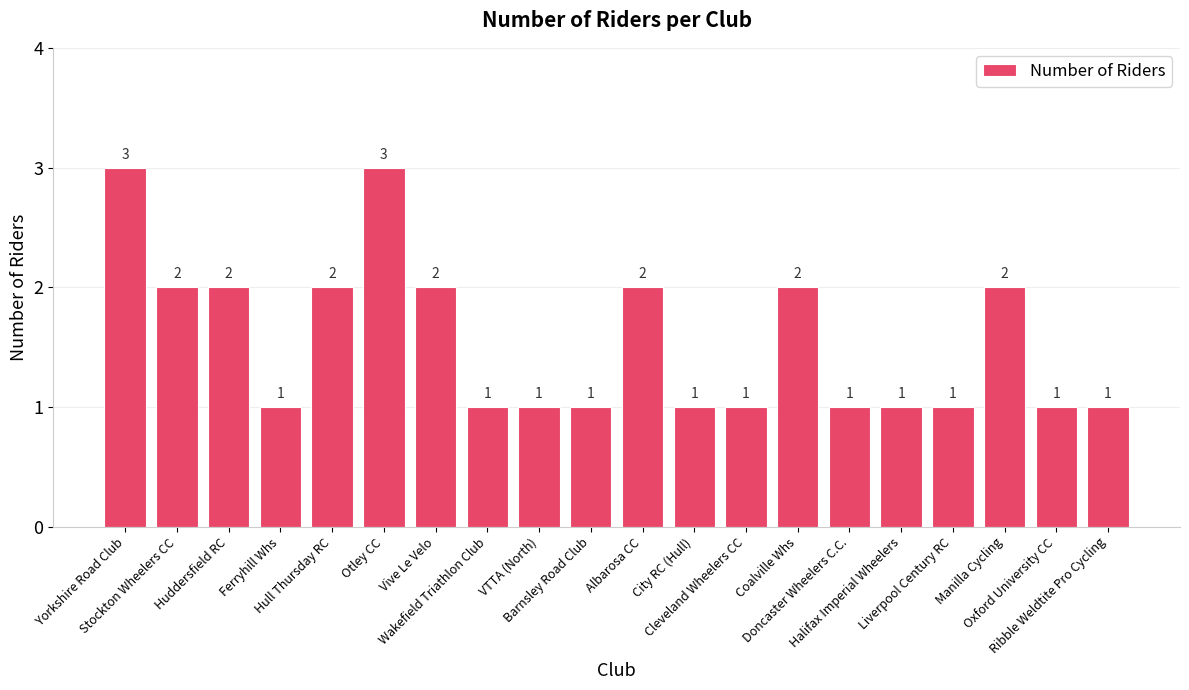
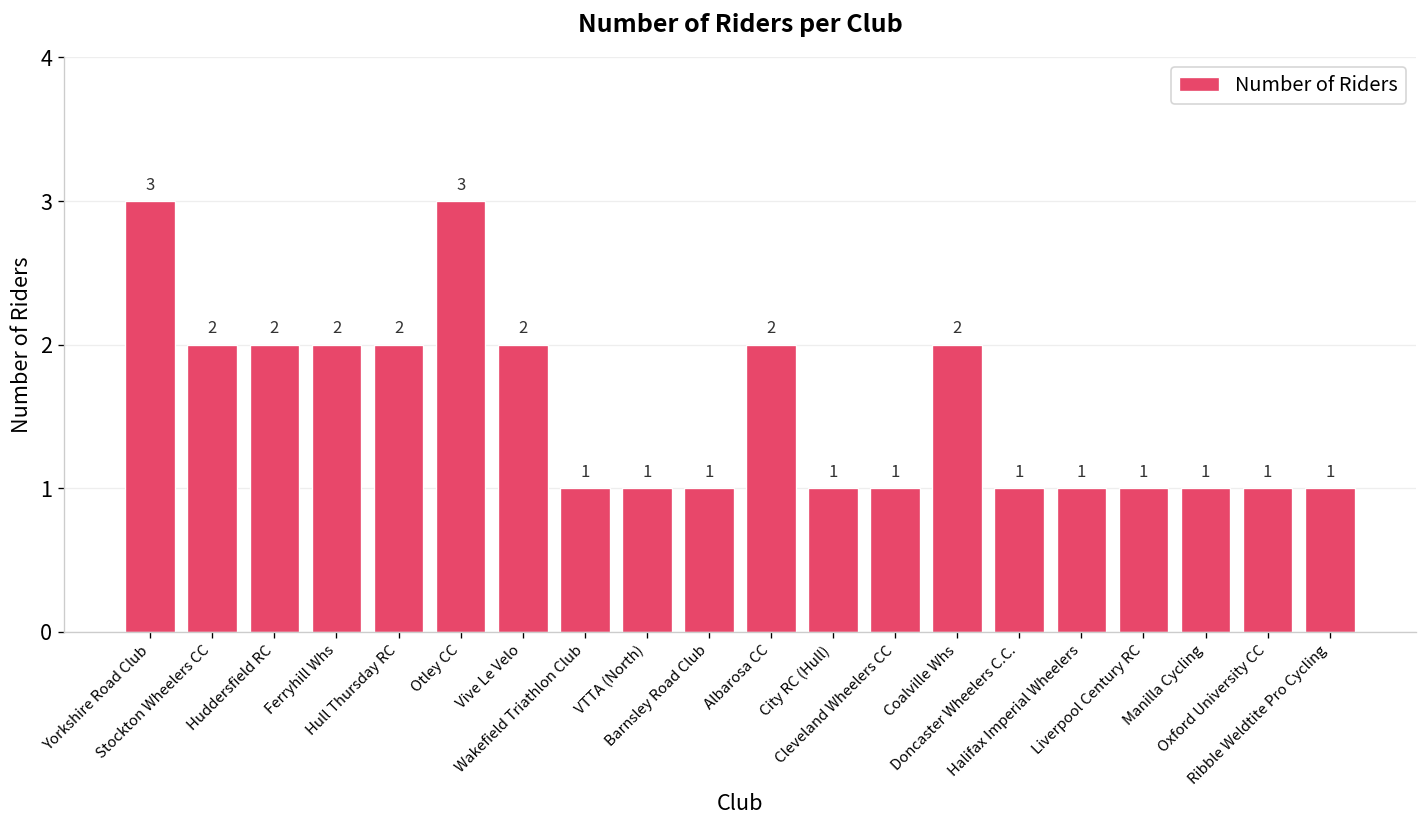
  {
    "Yorkshire Road Club": 3,
    "Stockton Wheelers CC": 2,
    "Huddersfield RC": 2,
-   "Ferryhill Whs": 1,
+   "Ferryhill Whs": 2,
    "Hull Thursday RC": 2,
    "Otley CC": 3,
    "Vive Le Velo": 2,
    "Wakefield Triathlon Club": 1,
    "VTTA (North)": 1,
    "Barnsley Road Club": 1,
    "Albarosa CC": 2,
    "City RC (Hull)": 1,
    "Cleveland Wheelers CC": 1,
    "Coalville Whs": 2,
    "Doncaster Wheelers C.C.": 1,
    "Halifax Imperial Wheelers": 1,
    "Liverpool Century RC": 1,
-   "Manilla Cycling": 2,
+   "Manilla Cycling": 1,
    "Oxford University CC": 1,
    "Ribble Weldtite Pro Cycling": 1
  }
